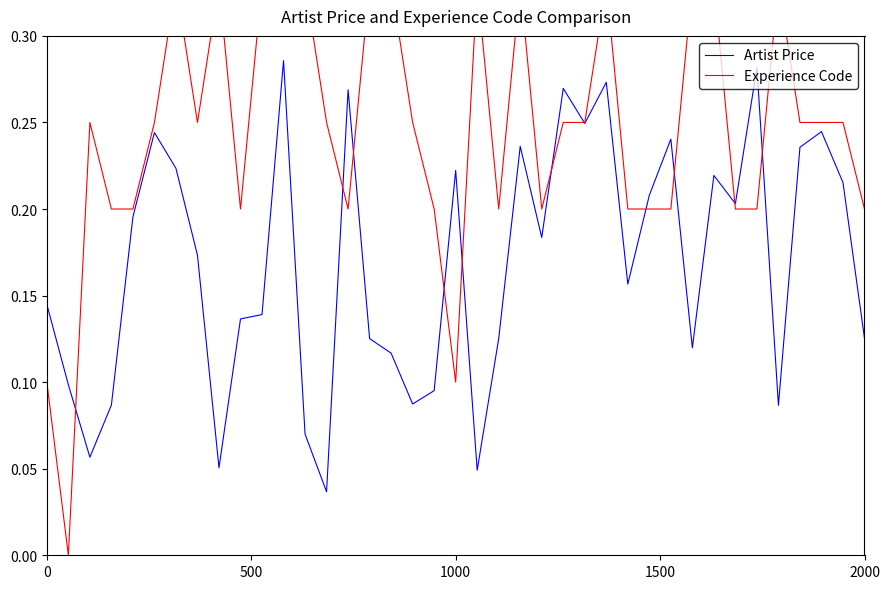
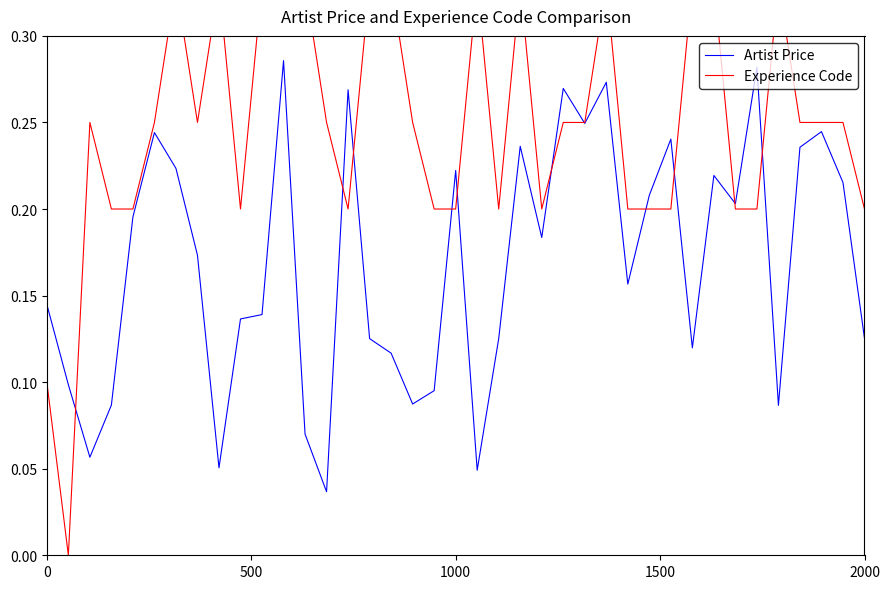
  {
    "Artist Price": {
      "0": 0.145,
      "1000": 0.222,
      "2000": 0.125
    },
    "Experience Code": {
      "0": 0.1,
-     "1000": 0.1,
+     "1000": 0.2,
      "2000": 0.2
    }
  }
